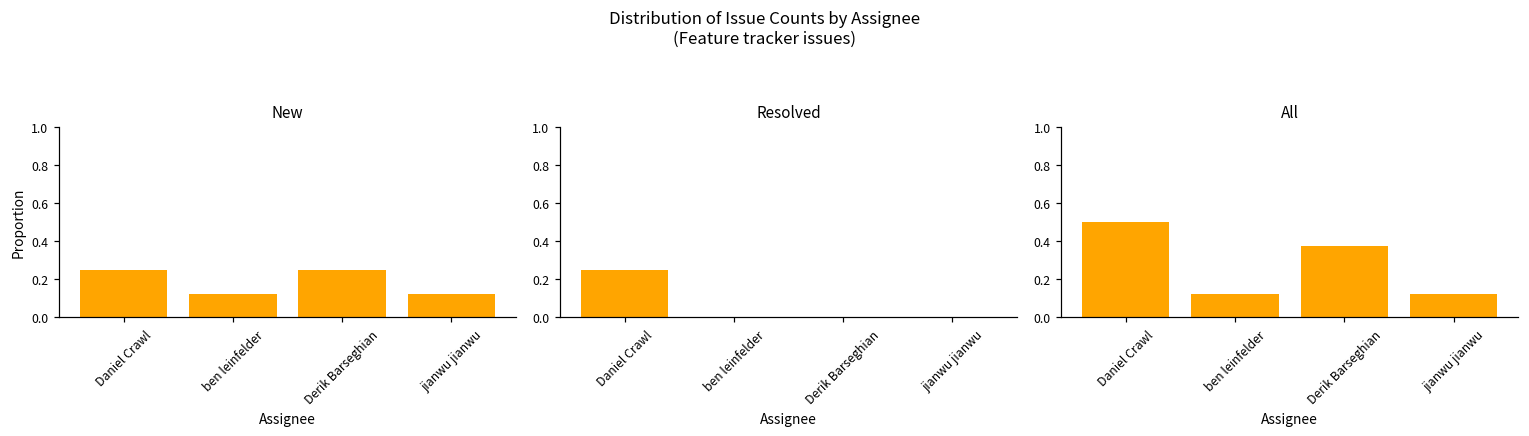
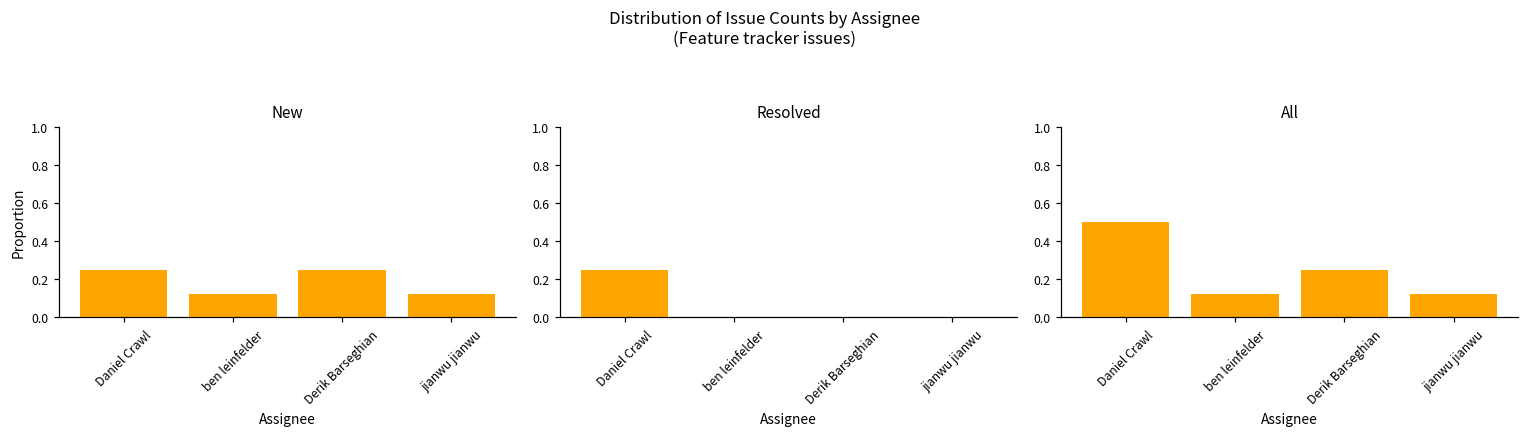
  {
    "New": {
      "Daniel Crawl": 0.25,
      "ben leinfelder": 0.13,
      "Derik Barseghian": 0.25,
      "jianwu jianwu": 0.13
    },
    "Resolved": {
      "Daniel Crawl": 0.25,
      "ben leinfelder": 0.00,
      "Derik Barseghian": 0.00,
      "jianwu jianwu": 0.00
    },
    "All": {
      "Daniel Crawl": 0.50,
      "ben leinfelder": 0.13,
-     "Derik Barseghian": 0.38,
+     "Derik Barseghian": 0.25,
      "jianwu jianwu": 0.13
    }
  }
